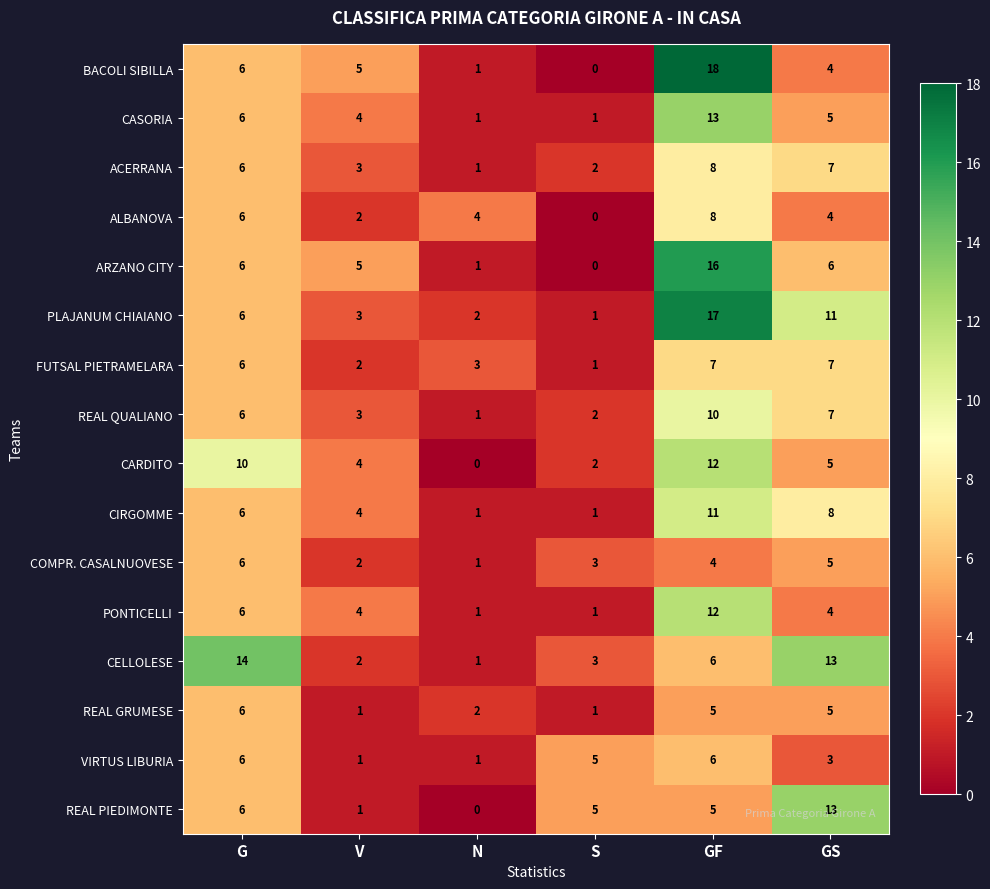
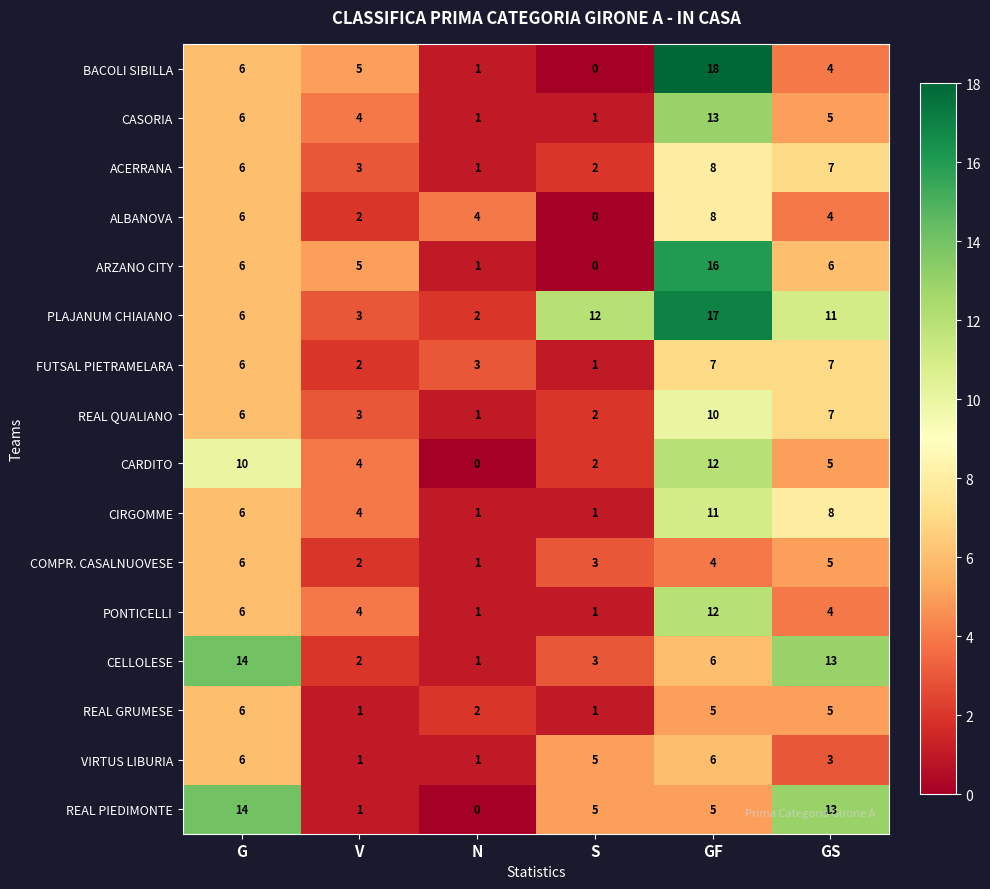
  {
    "BACOLI SIBILLA": {
      "G": 6,
      "V": 5,
      "N": 1,
      "S": 0,
      "GF": 18,
      "GS": 4
    },
    "CASORIA": {
      "G": 6,
      "V": 4,
      "N": 1,
      "S": 1,
      "GF": 13,
      "GS": 5
    },
    "ACERRANA": {
      "G": 6,
      "V": 3,
      "N": 1,
      "S": 2,
      "GF": 8,
      "GS": 7
    },
    "ALBANOVA": {
      "G": 6,
      "V": 2,
      "N": 4,
      "S": 0,
      "GF": 8,
      "GS": 4
    },
    "ARZANO CITY": {
      "G": 6,
      "V": 5,
      "N": 1,
      "S": 0,
      "GF": 16,
      "GS": 6
    },
    "PLAJANUM CHIAIANO": {
      "G": 6,
      "V": 3,
      "N": 2,
-     "S": 1,
+     "S": 12,
      "GF": 17,
      "GS": 11
    },
    "FUTSAL PIETRAMELARA": {
      "G": 6,
      "V": 2,
      "N": 3,
      "S": 1,
      "GF": 7,
      "GS": 7
    },
    "REAL QUALIANO": {
      "G": 6,
      "V": 3,
      "N": 1,
      "S": 2,
      "GF": 10,
      "GS": 7
    },
    "CARDITO": {
      "G": 10,
      "V": 4,
      "N": 0,
      "S": 2,
      "GF": 12,
      "GS": 5
    },
    "CIRGOMME": {
      "G": 6,
      "V": 4,
      "N": 1,
      "S": 1,
      "GF": 11,
      "GS": 8
    },
    "COMPR. CASALNUOVESE": {
      "G": 6,
      "V": 2,
      "N": 1,
      "S": 3,
      "GF": 4,
      "GS": 5
    },
    "PONTICELLI": {
      "G": 6,
      "V": 4,
      "N": 1,
      "S": 1,
      "GF": 12,
      "GS": 4
    },
    "CELLOLESE": {
      "G": 14,
      "V": 2,
      "N": 1,
      "S": 3,
      "GF": 6,
      "GS": 13
    },
    "REAL GRUMESE": {
      "G": 6,
      "V": 1,
      "N": 2,
      "S": 1,
      "GF": 5,
      "GS": 5
    },
    "VIRTUS LIBURIA": {
      "G": 6,
      "V": 1,
      "N": 1,
      "S": 5,
      "GF": 6,
      "GS": 3
    },
    "REAL PIEDIMONTE": {
-     "G": 6,
+     "G": 14,
      "V": 1,
      "N": 0,
      "S": 5,
      "GF": 5
    }
  }
